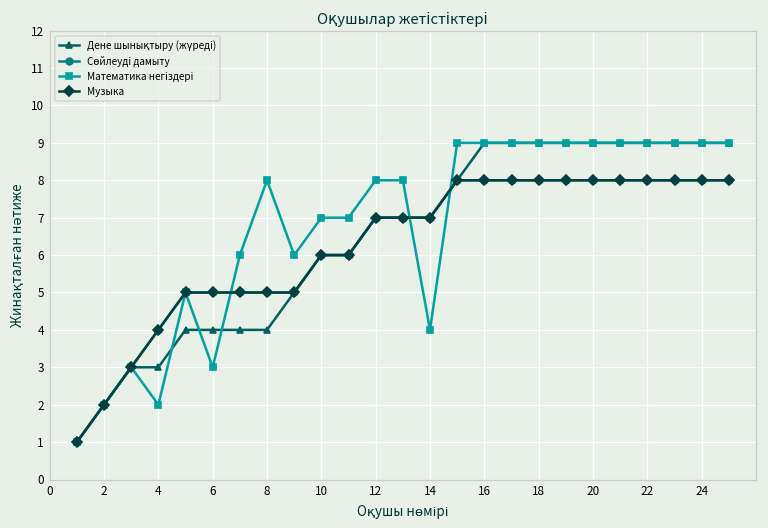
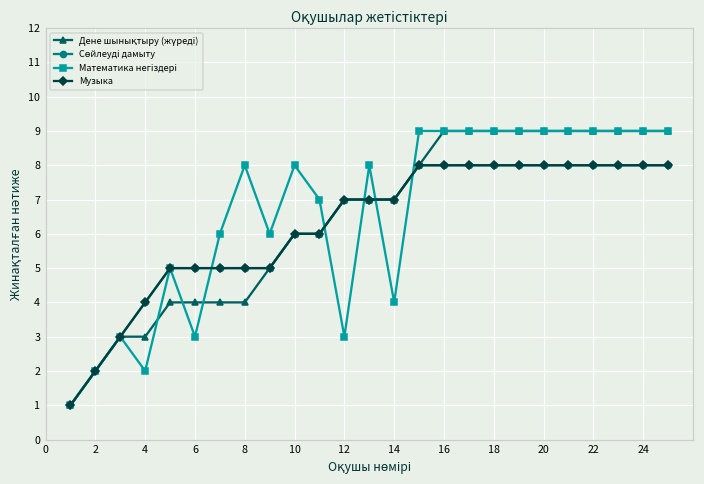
  {
    "Математика негіздері": {
      "4": 2,
      "6": 3,
      "8": 8,
-     "10": 7,
-     "12": 8,
+     "10": 8,
+     "12": 3,
      "14": 4
    }
  }
